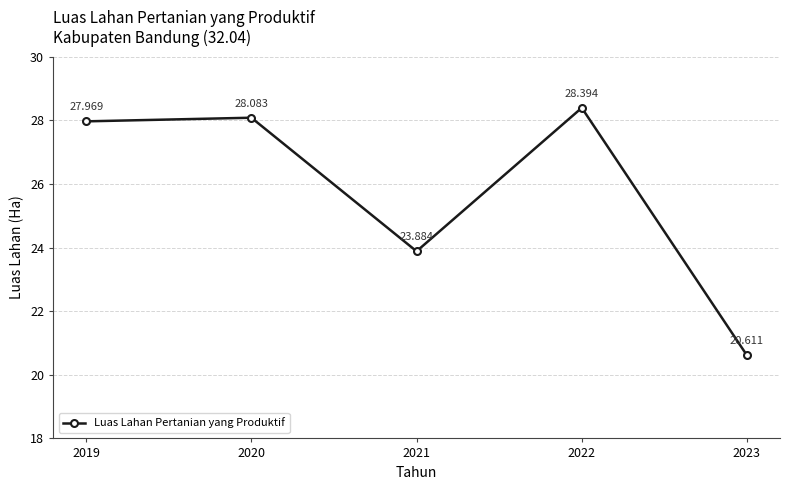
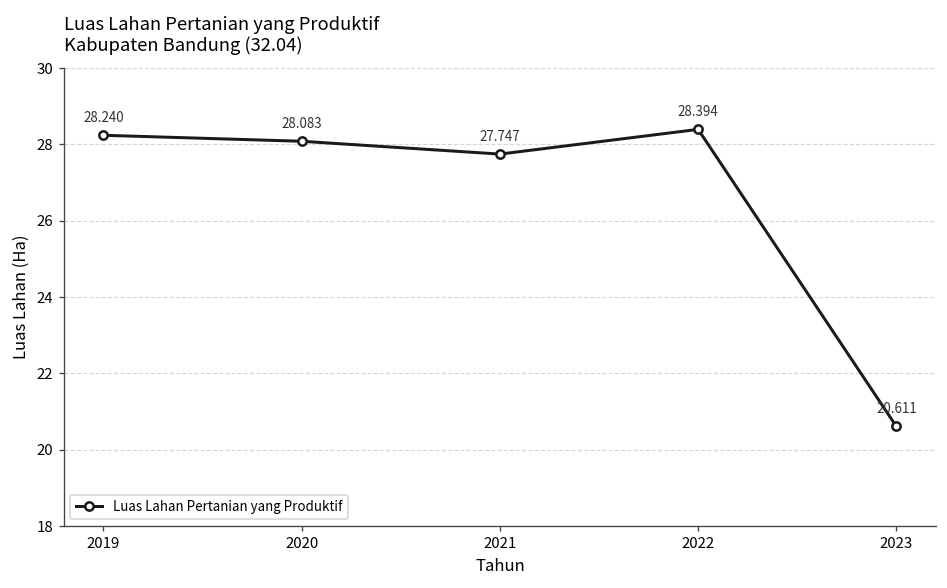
  {
-   "2019": 27.969,
+   "2019": 28.240,
    "2020": 28.083,
-   "2021": 23.884,
+   "2021": 27.747,
    "2022": 28.394,
    "2023": 20.611
  }
